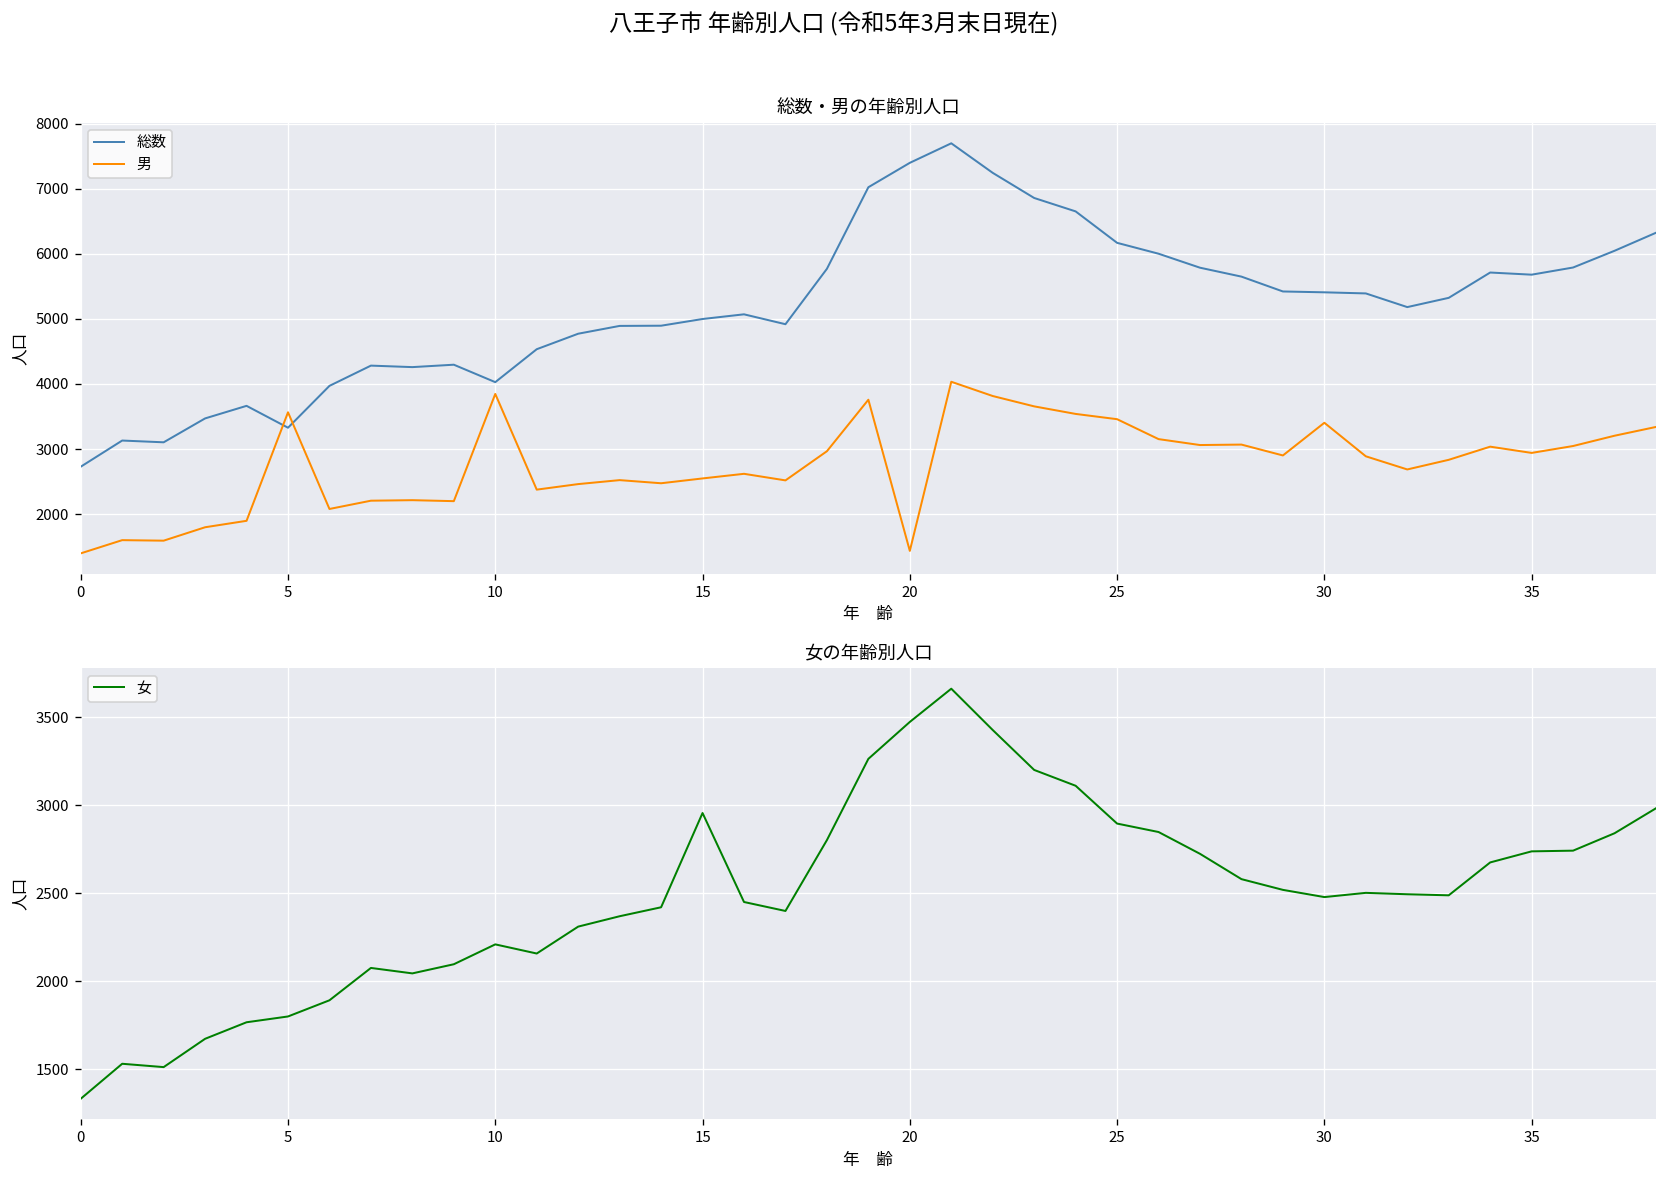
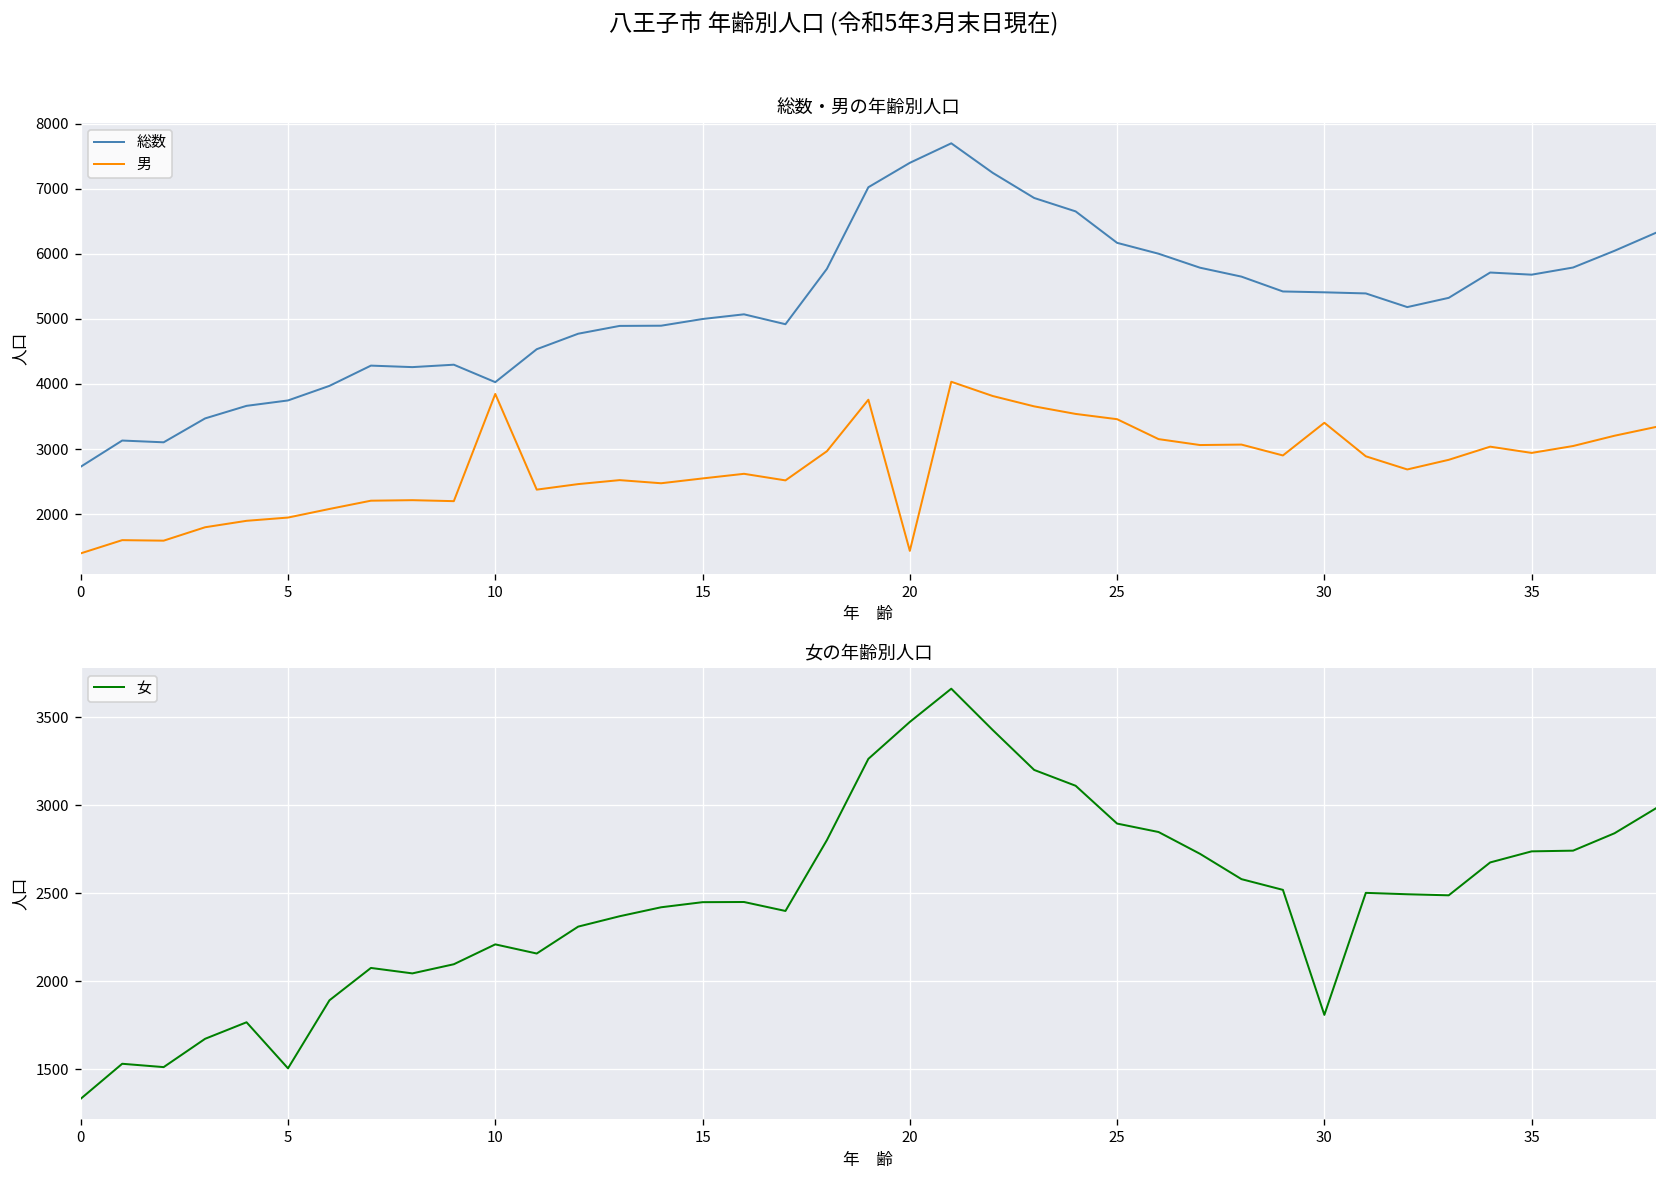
  {
    "総数・男の年齢別人口": {
      "総数": {
        "0": 2700,
-       "5": 3300,
+       "5": 3700,
        "10": 4000,
        "15": 5000,
        "20": 7400,
        "25": 6200,
        "30": 5400,
        "35": 5700
      },
      "男": {
        "0": 1400,
-       "5": 3600,
+       "5": 1900,
        "10": 3800,
        "15": 2500,
        "20": 1400,
        "25": 3500,
        "30": 3400,
        "35": 2900
      }
    },
    "女の年齢別人口": {
      "0": 1330,
-     "5": 1800,
+     "5": 1500,
      "10": 2210,
-     "15": 2960,
+     "15": 2450,
      "20": 3470,
      "25": 2900,
-     "30": 2480,
+     "30": 1810,
      "35": 2740
    }
  }
